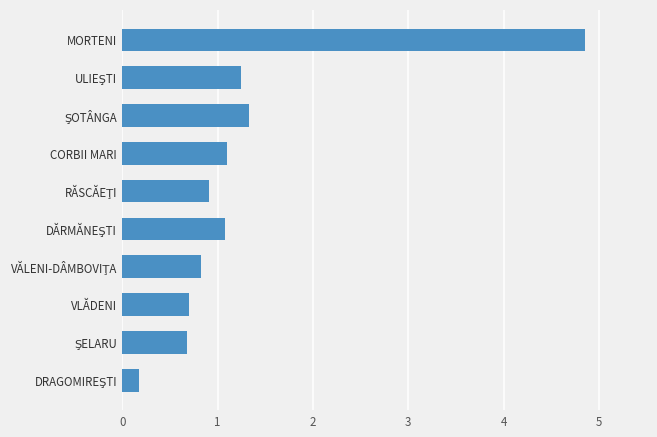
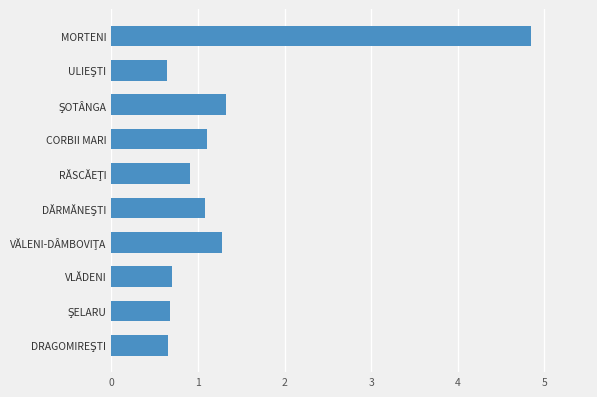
  {
    "MORTENI": 4.9,
-   "ULIEŞTI": 1.3,
+   "ULIEŞTI": 0.6,
    "ŞOTÂNGA": 1.3,
    "CORBII MARI": 1.1,
    "RĂSCĂEŢI": 0.9,
    "DĂRMĂNEŞTI": 1.1,
-   "VĂLENI-DÂMBOVIŢA": 0.8,
+   "VĂLENI-DÂMBOVIŢA": 1.3,
    "VLĂDENI": 0.7,
    "ŞELARU": 0.7,
-   "DRAGOMIREŞTI": 0.2
+   "DRAGOMIREŞTI": 0.7
  }
